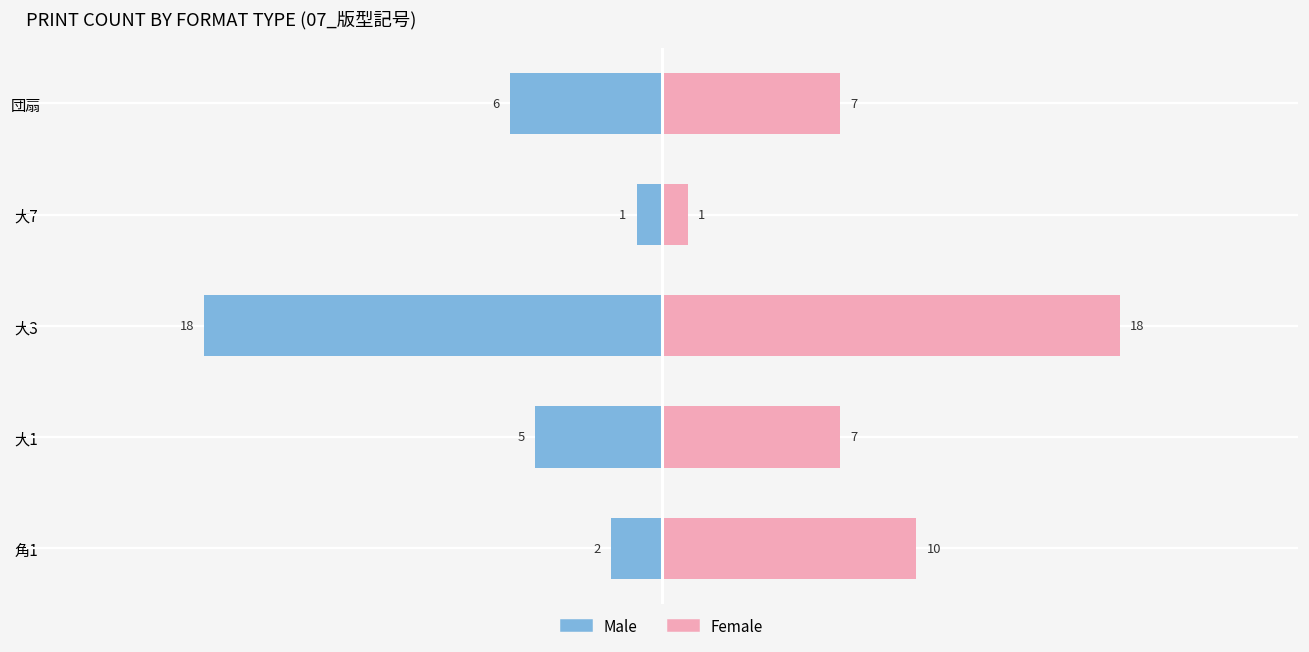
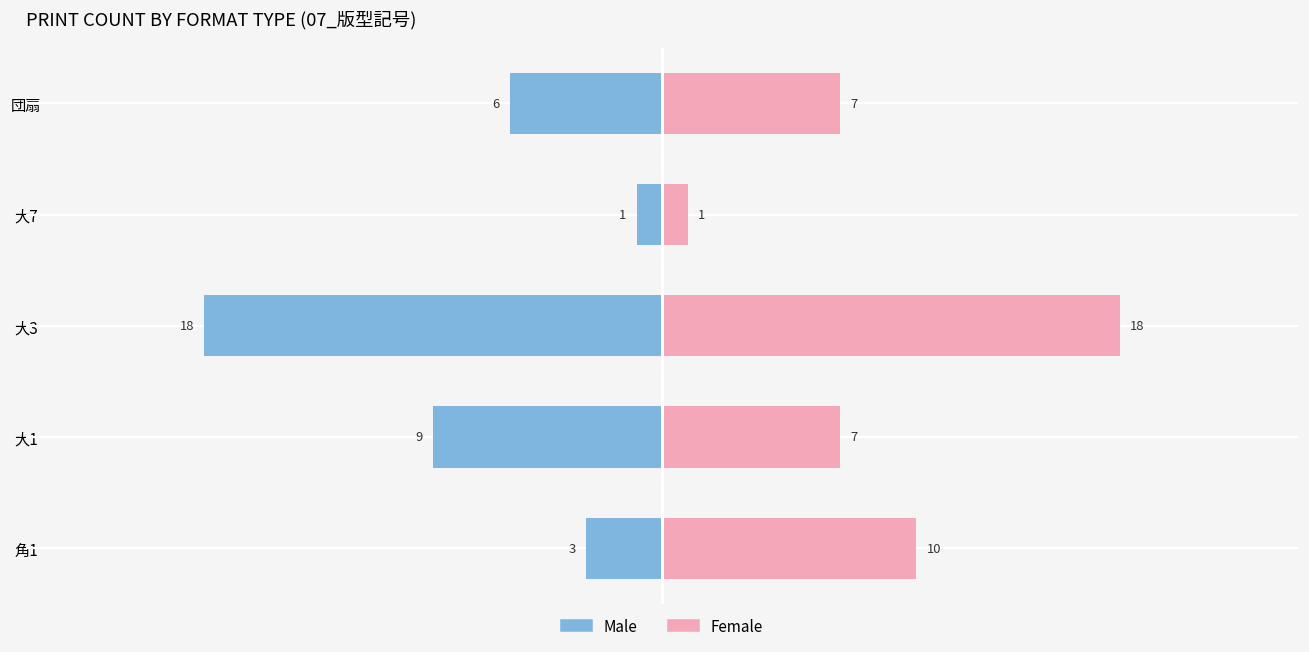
  {
    "Male": {
-     "大1": 5,
-     "角1": 2
+     "大1": 9,
+     "角1": 3
    },
    "Female": {
      "団扇": 7,
      "大7": 1,
      "大3": 18,
      "大1": 7,
      "角1": 10
    }
  }
